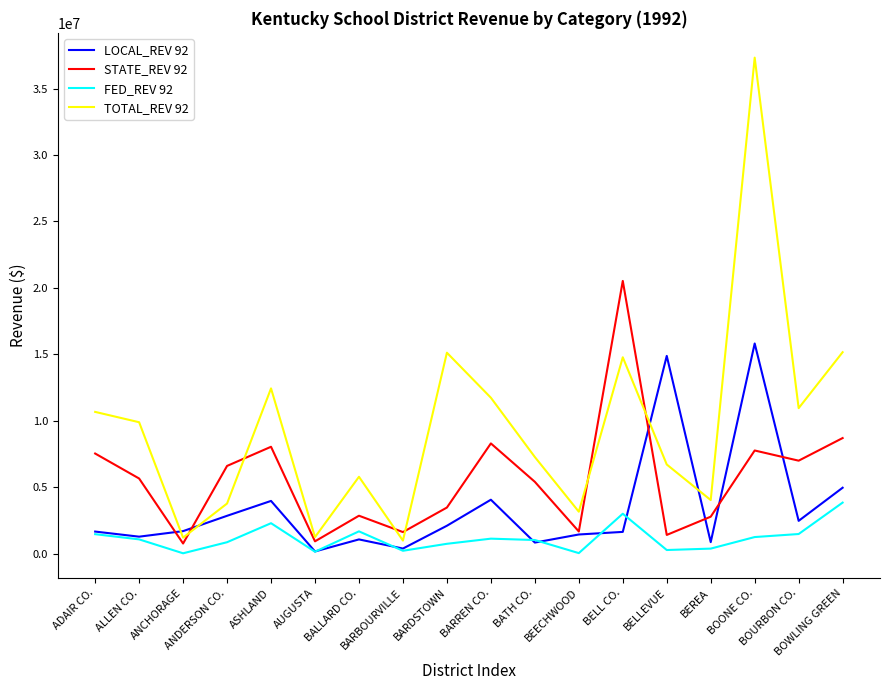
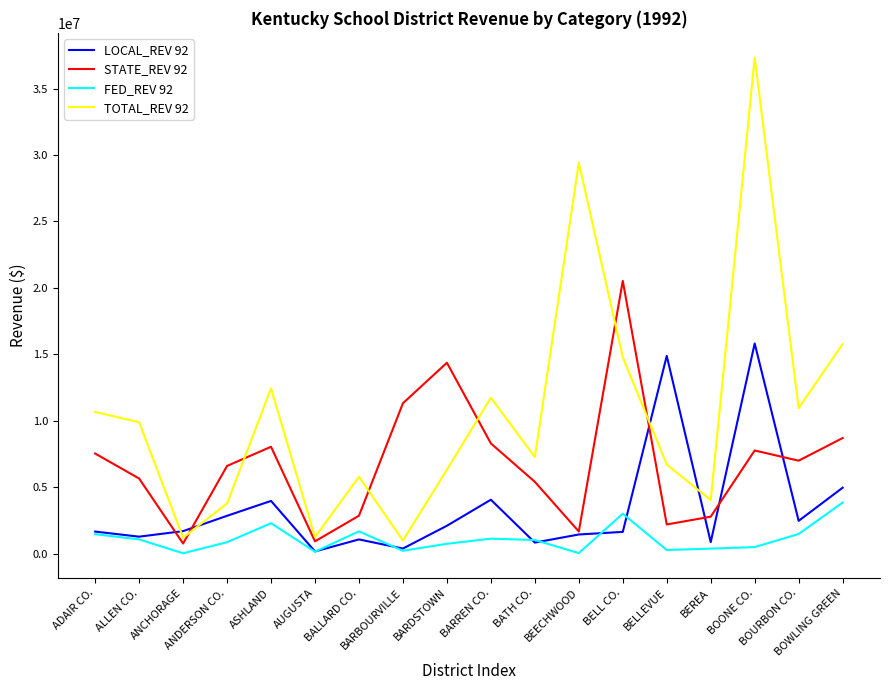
  {
    "LOCAL_REV 92": {
      "ADAIR CO.": 1700000,
      "ALLEN CO.": 1300000,
      "ANCHORAGE": 1700000,
      "ANDERSON CO.": 2900000,
      "ASHLAND": 4000000,
      "BALLARD CO.": 1100000,
      "BARDSTOWN": 2100000,
      "BARREN CO.": 4100000,
      "BATH CO.": 800000,
      "BEECHWOOD": 1400000,
      "BELL CO.": 1600000,
      "BELLEVUE": 14900000,
      "BEREA": 900000,
      "BOONE CO.": 15800000,
      "BOURBON CO.": 2500000,
      "BOWLING GREEN": 5000000
    },
    "STATE_REV 92": {
      "ADAIR CO.": 7500000,
      "ALLEN CO.": 5700000,
      "ANCHORAGE": 800000,
      "ANDERSON CO.": 6600000,
      "ASHLAND": 8000000,
      "AUGUSTA": 900000,
      "BALLARD CO.": 2900000,
-     "BARBOURVILLE": 1600000,
-     "BARDSTOWN": 3500000,
+     "BARBOURVILLE": 11300000,
+     "BARDSTOWN": 14400000,
      "BARREN CO.": 8300000,
      "BATH CO.": 5400000,
      "BEECHWOOD": 1700000,
      "BELL CO.": 20500000,
-     "BELLEVUE": 1400000,
+     "BELLEVUE": 2200000,
      "BEREA": 2800000,
      "BOONE CO.": 7800000,
      "BOURBON CO.": 7000000,
      "BOWLING GREEN": 8700000
    },
    "FED_REV 92": {
      "ADAIR CO.": 1500000,
      "ALLEN CO.": 1100000,
      "ANCHORAGE": 0,
      "ANDERSON CO.": 900000,
      "ASHLAND": 2300000,
      "BALLARD CO.": 1700000,
      "BARDSTOWN": 700000,
      "BARREN CO.": 1100000,
      "BATH CO.": 1000000,
      "BEECHWOOD": 0,
      "BELL CO.": 3000000,
      "BELLEVUE": 300000,
      "BEREA": 400000,
-     "BOONE CO.": 1300000,
+     "BOONE CO.": 500000,
      "BOURBON CO.": 1500000,
      "BOWLING GREEN": 3800000
    },
    "TOTAL_REV 92": {
      "ADAIR CO.": 10700000,
      "ALLEN CO.": 9900000,
      "ANCHORAGE": 1200000,
      "ANDERSON CO.": 3800000,
      "ASHLAND": 12400000,
      "AUGUSTA": 1200000,
      "BALLARD CO.": 5800000,
      "BARBOURVILLE": 1000000,
-     "BARDSTOWN": 15100000,
+     "BARDSTOWN": 6300000,
      "BARREN CO.": 11700000,
      "BATH CO.": 7300000,
-     "BEECHWOOD": 3200000,
+     "BEECHWOOD": 29400000,
      "BELL CO.": 14800000,
      "BELLEVUE": 6700000,
      "BEREA": 4000000,
      "BOONE CO.": 37300000,
      "BOURBON CO.": 11000000,
-     "BOWLING GREEN": 15200000
+     "BOWLING GREEN": 15800000
    }
  }
